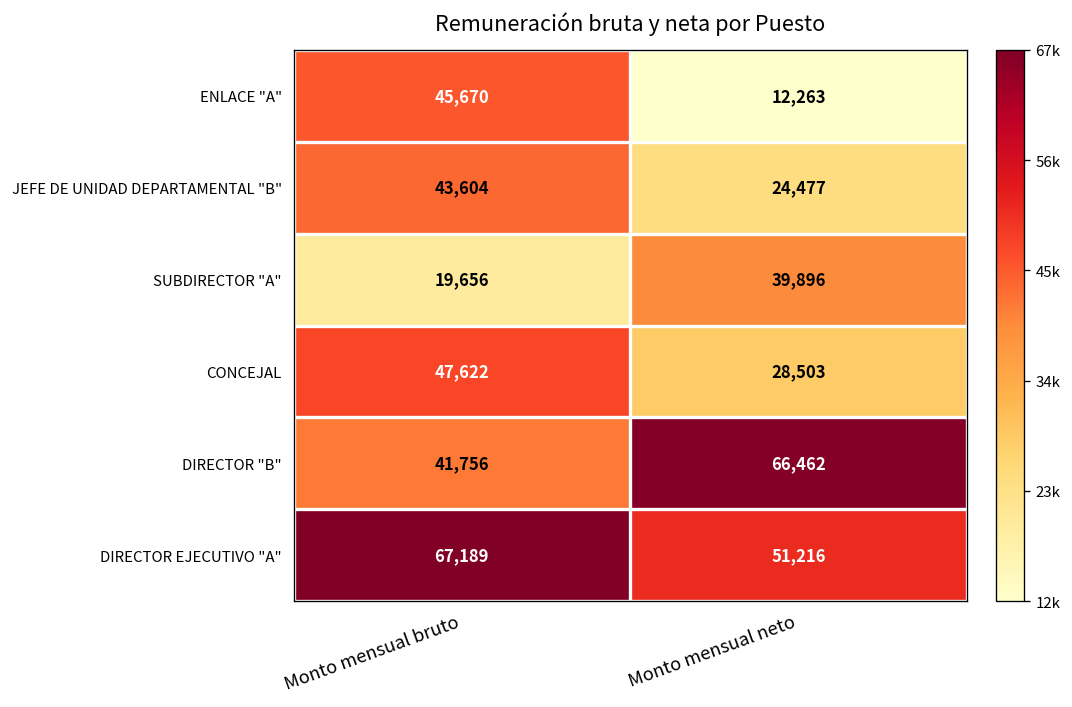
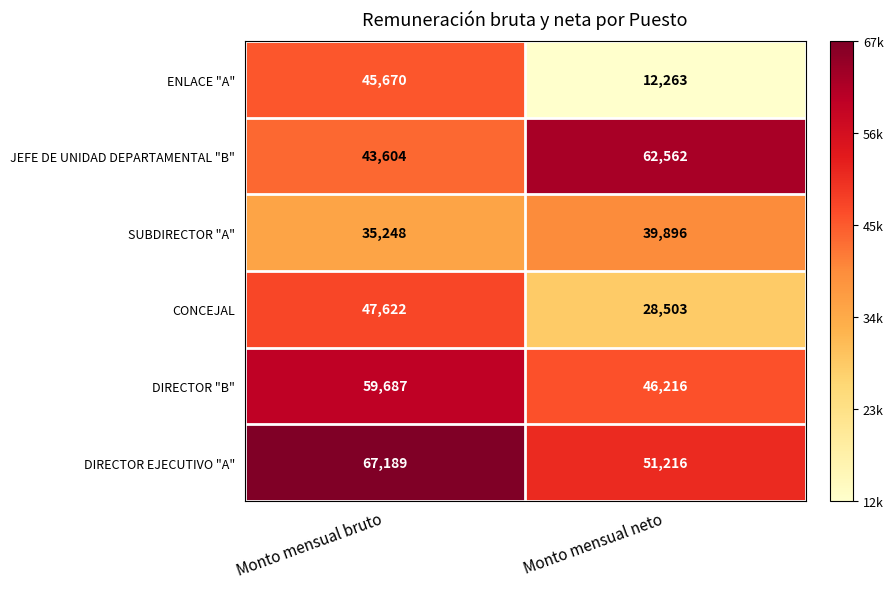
  {
    "ENLACE \"A\"": {
      "Monto mensual bruto": "45,670",
      "Monto mensual neto": "12,263"
    },
    "JEFE DE UNIDAD DEPARTAMENTAL \"B\"": {
      "Monto mensual bruto": "43,604",
-     "Monto mensual neto": "24,477"
+     "Monto mensual neto": "62,562"
    },
    "SUBDIRECTOR \"A\"": {
-     "Monto mensual bruto": "19,656",
+     "Monto mensual bruto": "35,248",
      "Monto mensual neto": "39,896"
    },
    "CONCEJAL": {
      "Monto mensual bruto": "47,622",
      "Monto mensual neto": "28,503"
    },
    "DIRECTOR \"B\"": {
-     "Monto mensual bruto": "41,756",
-     "Monto mensual neto": "66,462"
+     "Monto mensual bruto": "59,687",
+     "Monto mensual neto": "46,216"
    },
    "DIRECTOR EJECUTIVO \"A\"": {
      "Monto mensual bruto": "67,189",
      "Monto mensual neto": "51,216"
    }
  }
